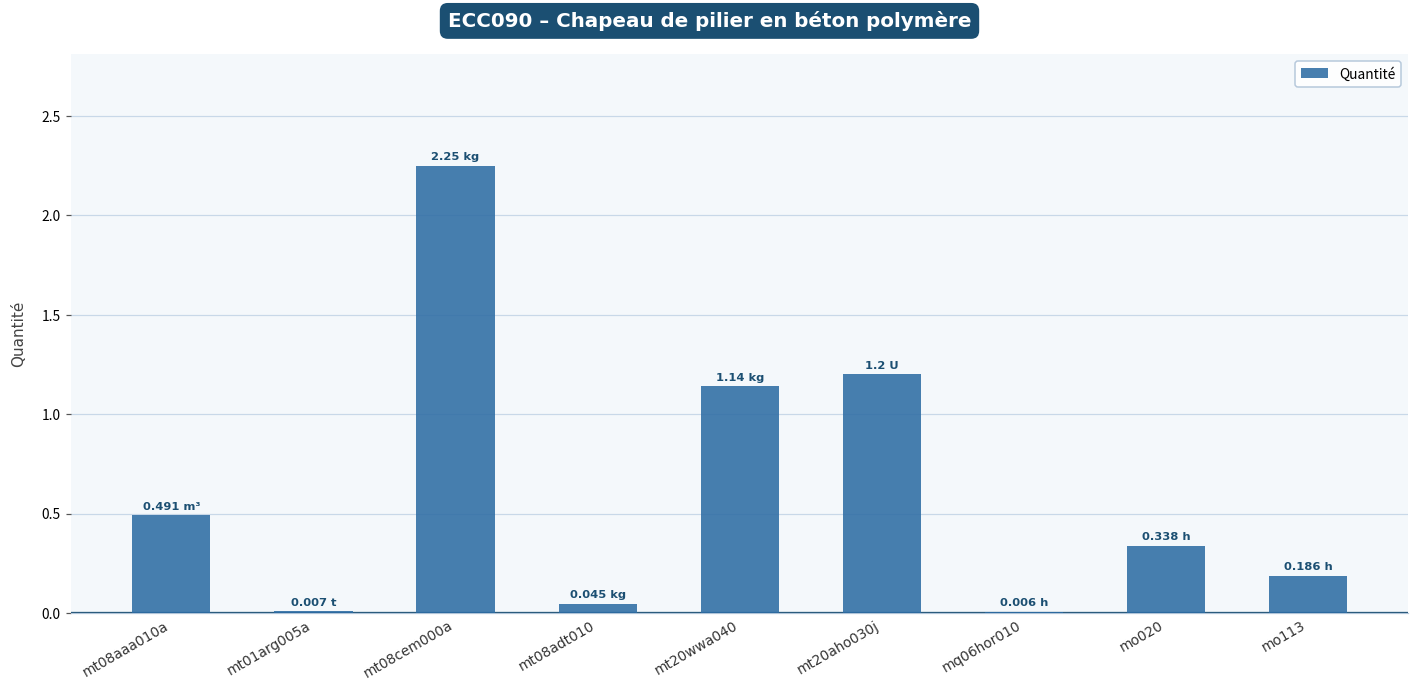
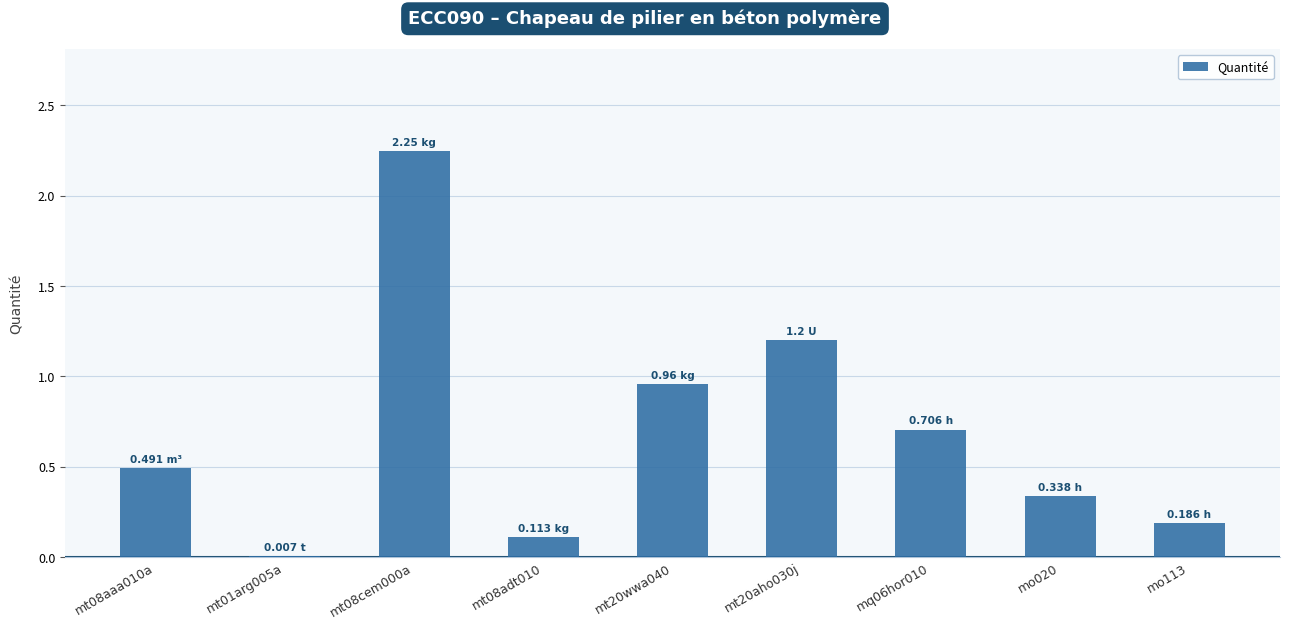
  {
    "mt08aaa010a": 0.491,
    "mt01arg005a": 0.007,
    "mt08cem000a": 2.25,
-   "mt08adt010": 0.045,
-   "mt20wwa040": 1.14,
+   "mt08adt010": 0.113,
+   "mt20wwa040": 0.96,
    "mt20aho030j": 1.2,
-   "mq06hor010": 0.006,
+   "mq06hor010": 0.706,
    "mo020": 0.338,
    "mo113": 0.186
  }
